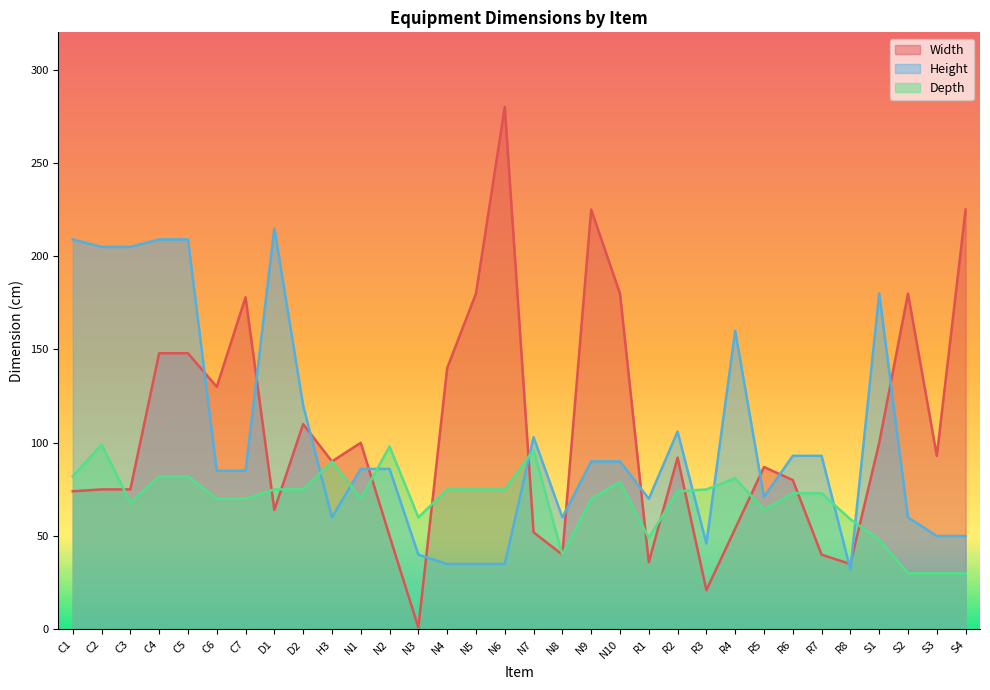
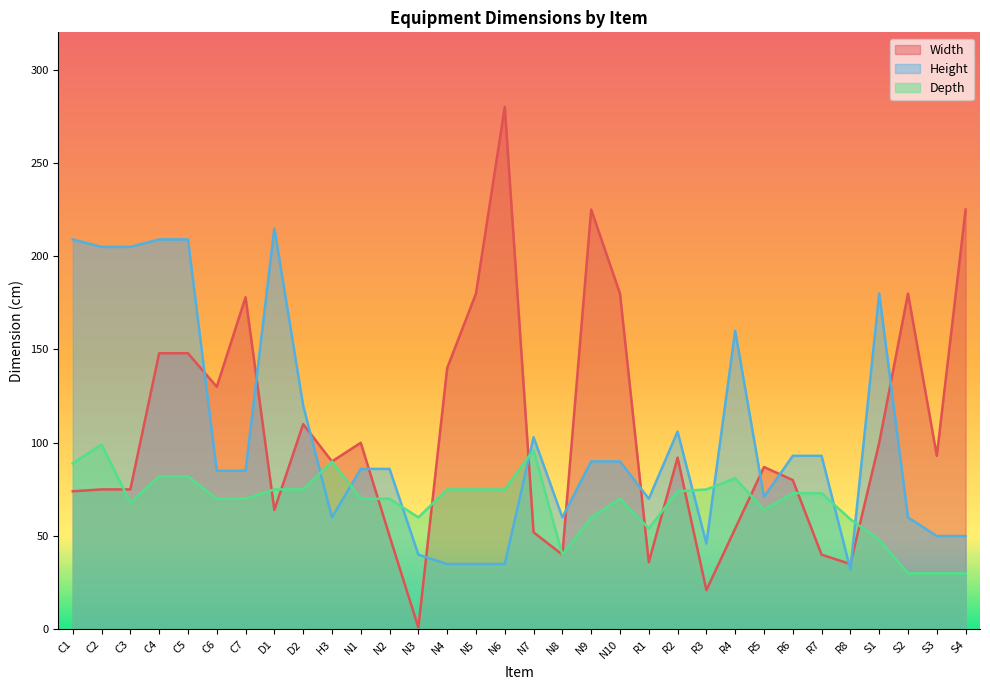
  {
    "Width": {
      "C1": 74,
      "C2": 75,
      "C3": 75,
      "C4": 148,
      "C5": 148,
      "C6": 130,
      "C7": 178,
      "D1": 64,
      "D2": 110,
      "N1": 100,
      "N2": 50,
      "N3": 1,
      "N4": 140,
      "N5": 180,
      "N6": 280,
      "N7": 52,
      "N9": 225,
      "N10": 180,
      "R1": 36,
      "R2": 92,
      "R3": 21,
      "R4": 54,
      "R5": 87,
      "R6": 80,
      "R7": 40,
      "R8": 35,
      "S1": 100,
      "S2": 180,
      "S3": 93,
      "S4": 225
    },
    "Height": {
      "C1": 209,
      "C2": 205,
      "C3": 205,
      "C4": 209,
      "C5": 209,
      "C6": 85,
      "C7": 85,
      "D1": 215,
      "D2": 120,
      "H3": 60,
      "N1": 86,
      "N2": 86,
      "N3": 40,
      "N4": 35,
      "N5": 35,
      "N6": 35,
      "N7": 103,
      "N8": 60,
      "N9": 90,
      "N10": 90,
      "R1": 70,
      "R2": 106,
      "R3": 46,
      "R4": 160,
      "R5": 71,
      "R6": 93,
      "R7": 93,
      "R8": 32,
      "S1": 180,
      "S2": 60,
      "S3": 50,
      "S4": 50
    },
    "Depth": {
-     "C1": 82,
+     "C1": 89,
      "C2": 99,
      "C3": 68,
      "C4": 82,
      "C5": 82,
      "C6": 70,
      "C7": 70,
      "D1": 75,
      "D2": 75,
      "N1": 70,
-     "N2": 98,
+     "N2": 70,
      "N3": 60,
      "N4": 75,
      "N5": 75,
      "N6": 75,
      "N7": 96,
-     "N9": 70,
-     "N10": 79,
-     "R1": 49,
+     "N9": 60,
+     "N10": 70,
+     "R1": 54,
      "R2": 74,
      "R3": 75,
      "R4": 81,
      "R5": 64,
      "R6": 73,
      "R7": 73,
      "R8": 59,
      "S1": 48,
      "S2": 30,
      "S3": 30,
      "S4": 30
    }
  }
